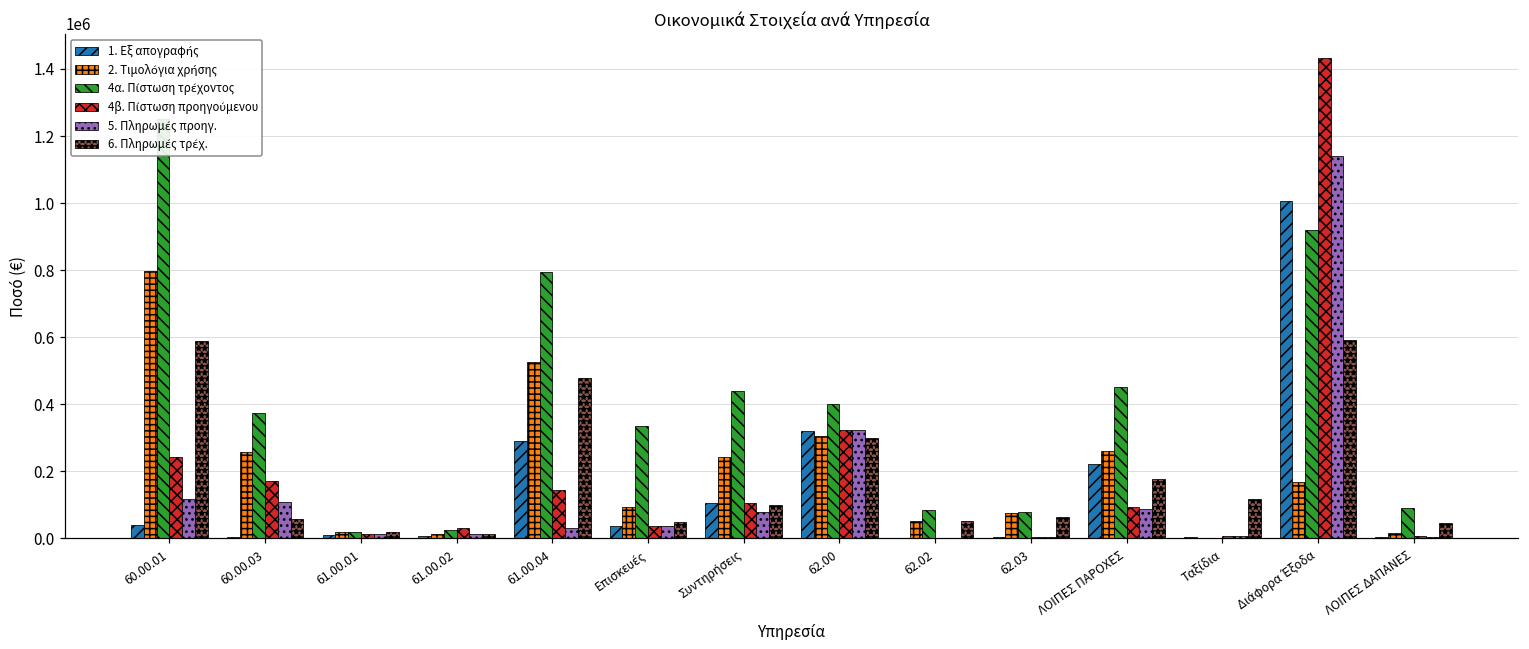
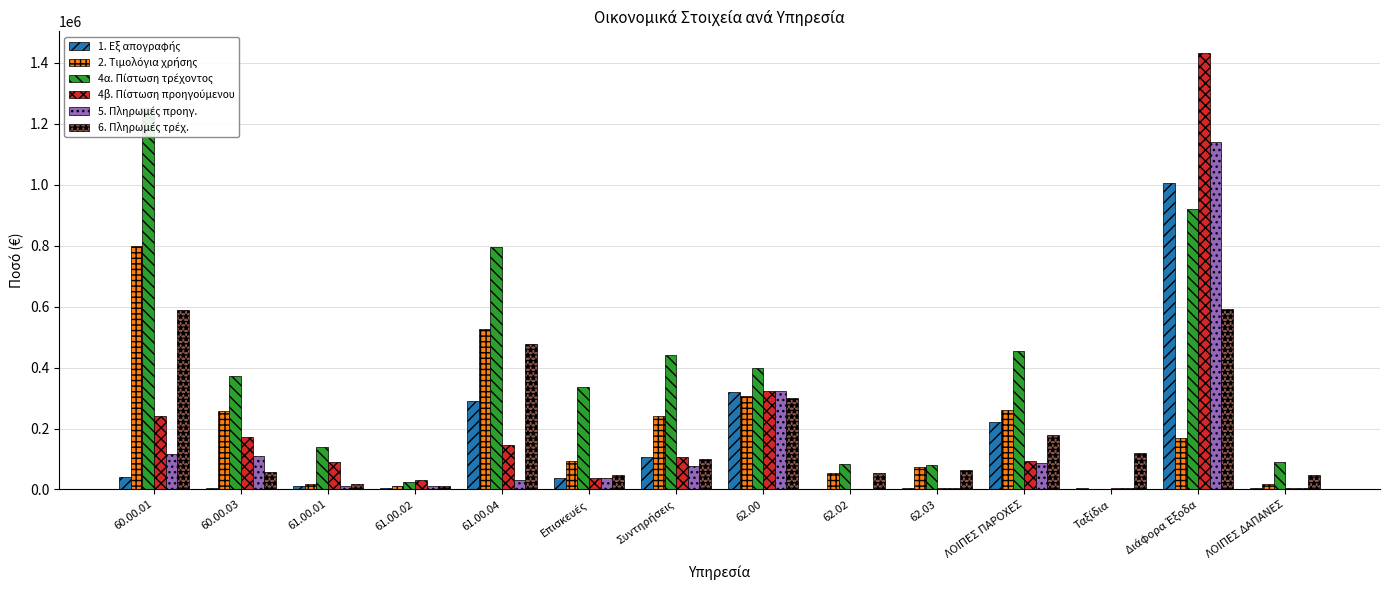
  {
    "1. Εξ απογραφής": {
      "60.00.01": 40000,
      "61.00.01": 10000,
      "61.00.04": 290000,
      "Επισκευές": 40000,
      "Συντηρήσεις": 110000,
      "62.00": 320000,
      "ΛΟΙΠΕΣ ΠΑΡΟΧΕΣ": 220000,
      "Διάφορα Έξοδα": 1000000
    },
    "2. Τιμολόγια χρήσης": {
      "60.00.01": 800000,
      "60.00.03": 260000,
      "61.00.01": 20000,
      "61.00.02": 10000,
      "61.00.04": 530000,
      "Επισκευές": 90000,
      "Συντηρήσεις": 240000,
      "62.00": 310000,
      "62.02": 50000,
      "62.03": 70000,
      "ΛΟΙΠΕΣ ΠΑΡΟΧΕΣ": 260000,
      "Διάφορα Έξοδα": 170000,
      "ΛΟΙΠΕΣ ΔΑΠΑΝΕΣ": 20000
    },
    "4α. Πίστωση τρέχοντος": {
      "60.00.03": 370000,
-     "61.00.01": 20000,
+     "61.00.01": 140000,
      "61.00.02": 20000,
      "61.00.04": 790000,
      "Επισκευές": 340000,
      "Συντηρήσεις": 440000,
      "62.00": 400000,
      "62.02": 80000,
      "62.03": 80000,
      "ΛΟΙΠΕΣ ΠΑΡΟΧΕΣ": 450000,
      "Διάφορα Έξοδα": 920000,
      "ΛΟΙΠΕΣ ΔΑΠΑΝΕΣ": 90000
    },
    "4β. Πίστωση προηγούμενου": {
      "60.00.01": 240000,
      "60.00.03": 170000,
-     "61.00.01": 10000,
+     "61.00.01": 90000,
      "61.00.02": 30000,
      "61.00.04": 150000,
      "Επισκευές": 40000,
      "Συντηρήσεις": 110000,
      "62.00": 320000,
      "ΛΟΙΠΕΣ ΠΑΡΟΧΕΣ": 90000,
      "Διάφορα Έξοδα": 1430000
    },
    "5. Πληρωμές προηγ.": {
      "60.00.01": 120000,
      "60.00.03": 110000,
      "61.00.01": 10000,
      "61.00.02": 10000,
      "61.00.04": 30000,
      "Επισκευές": 40000,
      "Συντηρήσεις": 80000,
      "62.00": 320000,
      "ΛΟΙΠΕΣ ΠΑΡΟΧΕΣ": 90000,
      "Διάφορα Έξοδα": 1140000
    },
    "6. Πληρωμές τρέχ.": {
      "60.00.01": 590000,
      "60.00.03": 60000,
      "61.00.01": 20000,
      "61.00.02": 10000,
      "61.00.04": 480000,
      "Επισκευές": 50000,
      "Συντηρήσεις": 100000,
      "62.00": 300000,
      "62.02": 50000,
      "62.03": 60000,
      "ΛΟΙΠΕΣ ΠΑΡΟΧΕΣ": 180000,
      "Ταξίδια": 120000,
      "Διάφορα Έξοδα": 590000,
      "ΛΟΙΠΕΣ ΔΑΠΑΝΕΣ": 50000
    }
  }
